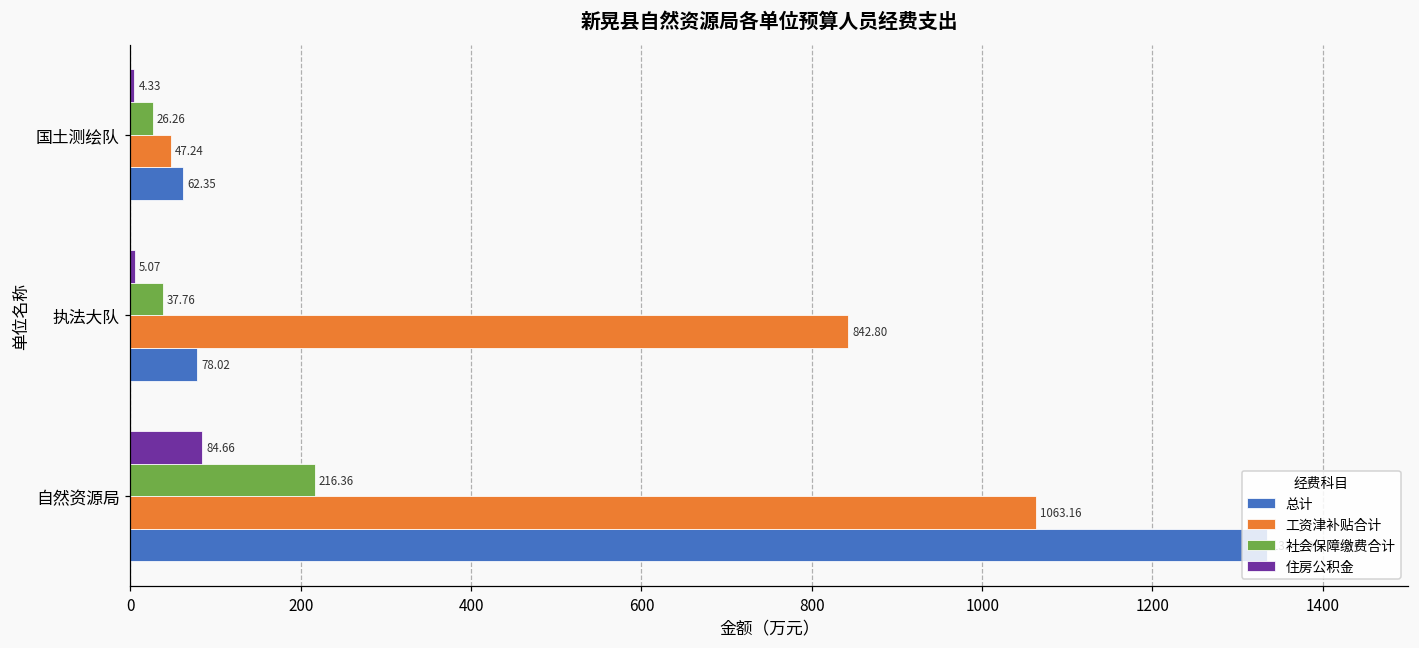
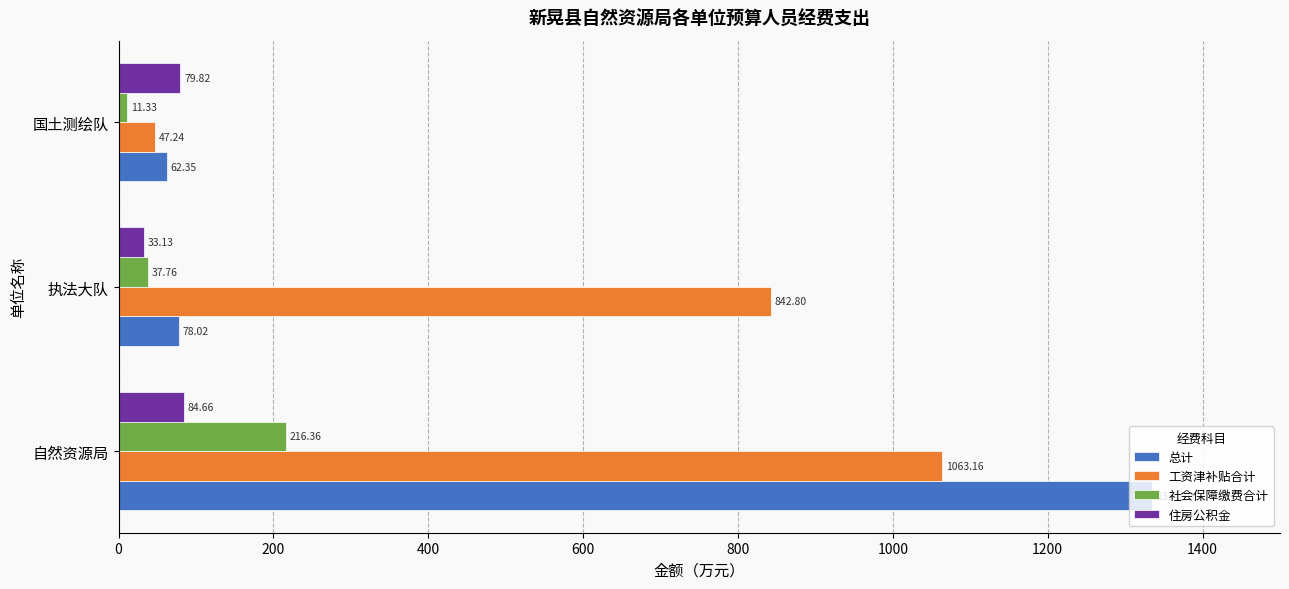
  {
    "总计": {
      "国土测绘队": 62.35,
      "执法大队": 78.02
    },
    "工资津补贴合计": {
      "国土测绘队": 47.24,
      "执法大队": 842.80,
      "自然资源局": 1063.16
    },
    "社会保障缴费合计": {
-     "国土测绘队": 26.26,
+     "国土测绘队": 11.33,
      "执法大队": 37.76,
      "自然资源局": 216.36
    },
    "住房公积金": {
-     "国土测绘队": 4.33,
-     "执法大队": 5.07,
+     "国土测绘队": 79.82,
+     "执法大队": 33.13,
      "自然资源局": 84.66
    }
  }
